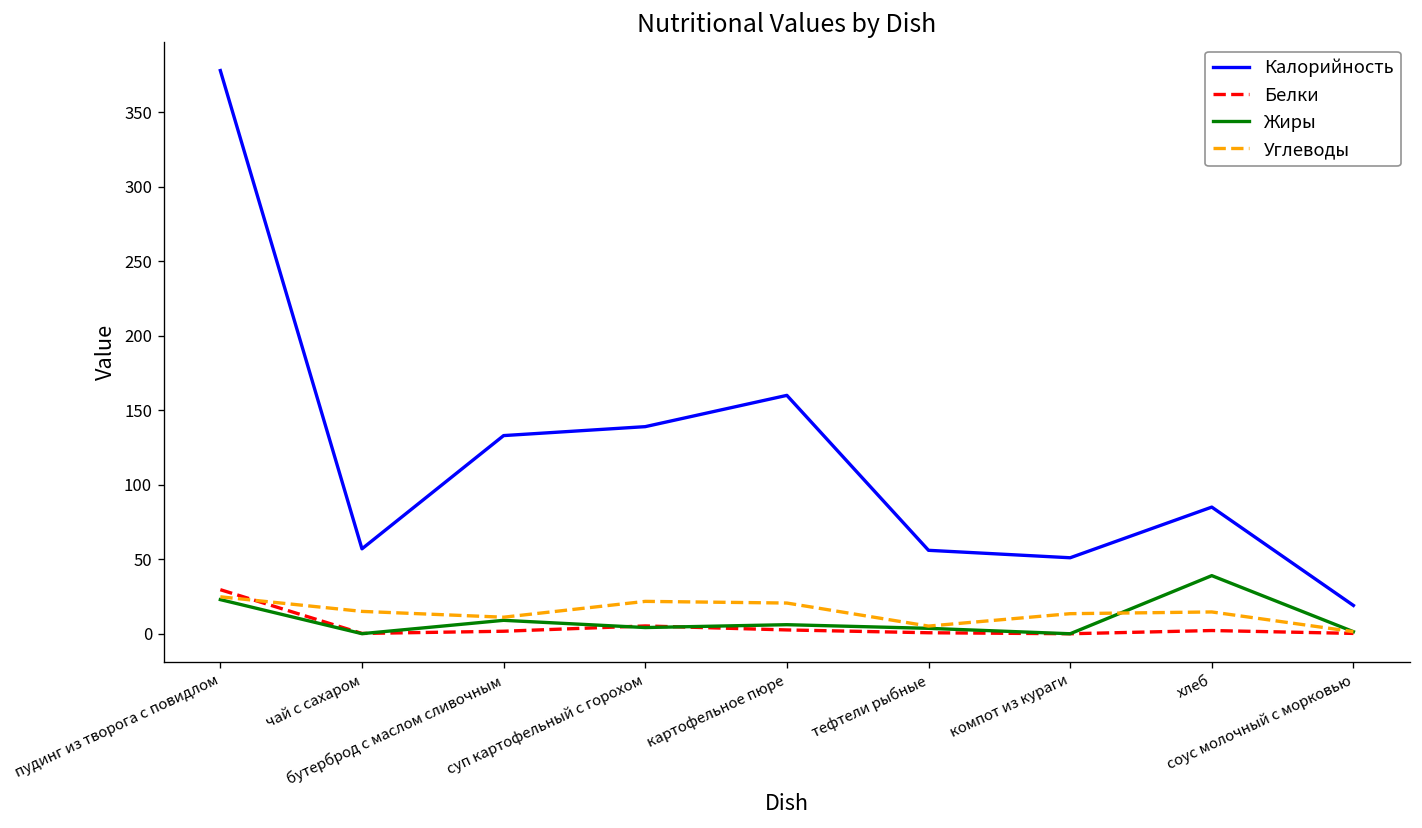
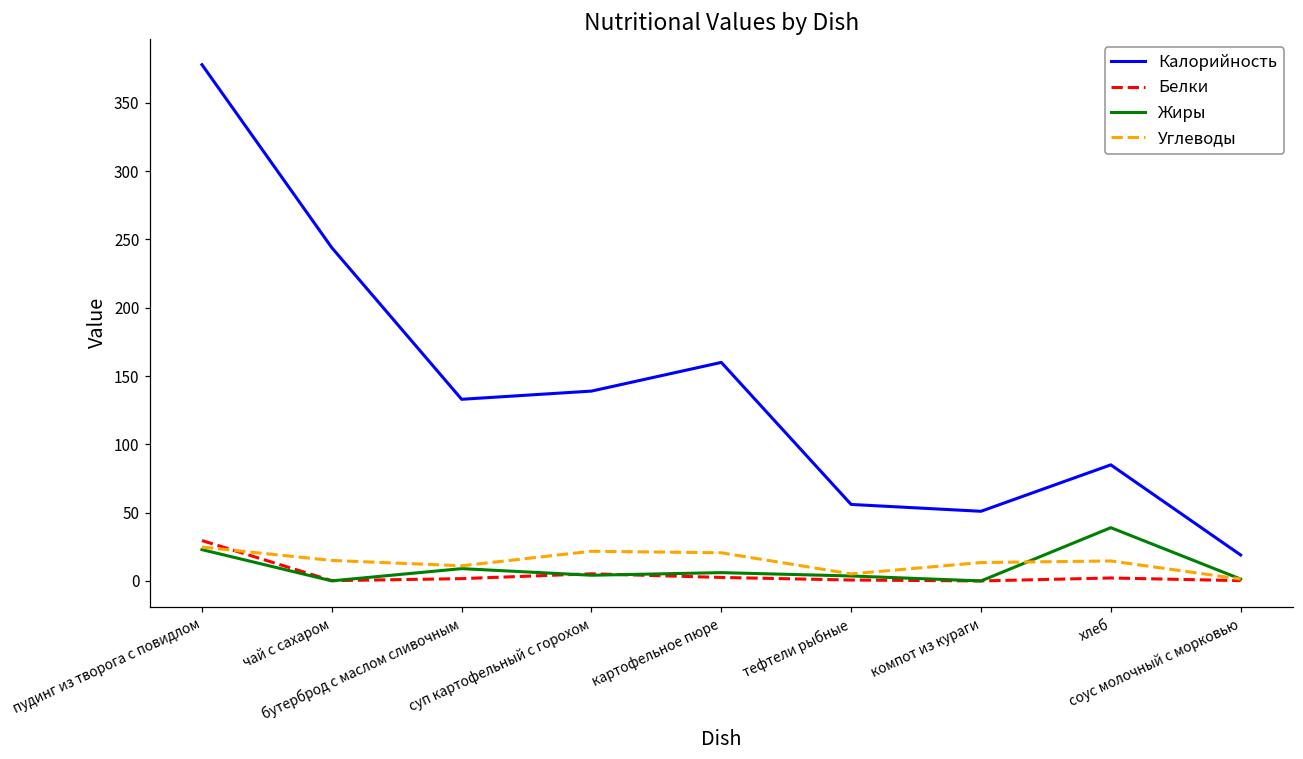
  {
    "Калорийность": {
      "пудинг из творога с повидлом": 378,
-     "чай с сахаром": 57,
+     "чай с сахаром": 244,
      "бутерброд с маслом сливочным": 133,
      "суп картофельный с горохом": 139,
      "картофельное пюре": 160,
      "тефтели рыбные": 56,
      "компот из кураги": 51,
      "хлеб": 85,
      "соус молочный с морковью": 19
    },
    "Белки": {
      "пудинг из творога с повидлом": 30,
      "бутерброд с маслом сливочным": 2,
      "картофельное пюре": 3,
      "тефтели рыбные": 1,
      "хлеб": 2
    },
    "Жиры": {
      "бутерброд с маслом сливочным": 9,
      "картофельное пюре": 6,
      "хлеб": 39
    },
    "Углеводы": {
      "чай с сахаром": 15,
      "бутерброд с маслом сливочным": 11,
      "суп картофельный с горохом": 22,
      "картофельное пюре": 21,
      "компот из кураги": 13,
      "хлеб": 15
    }
  }
